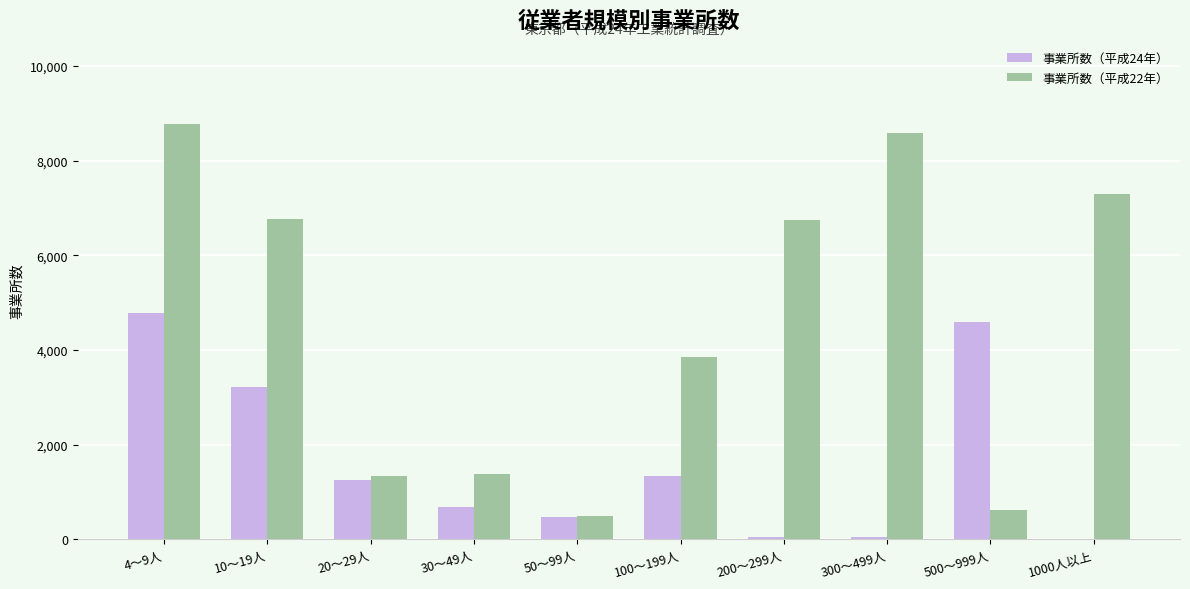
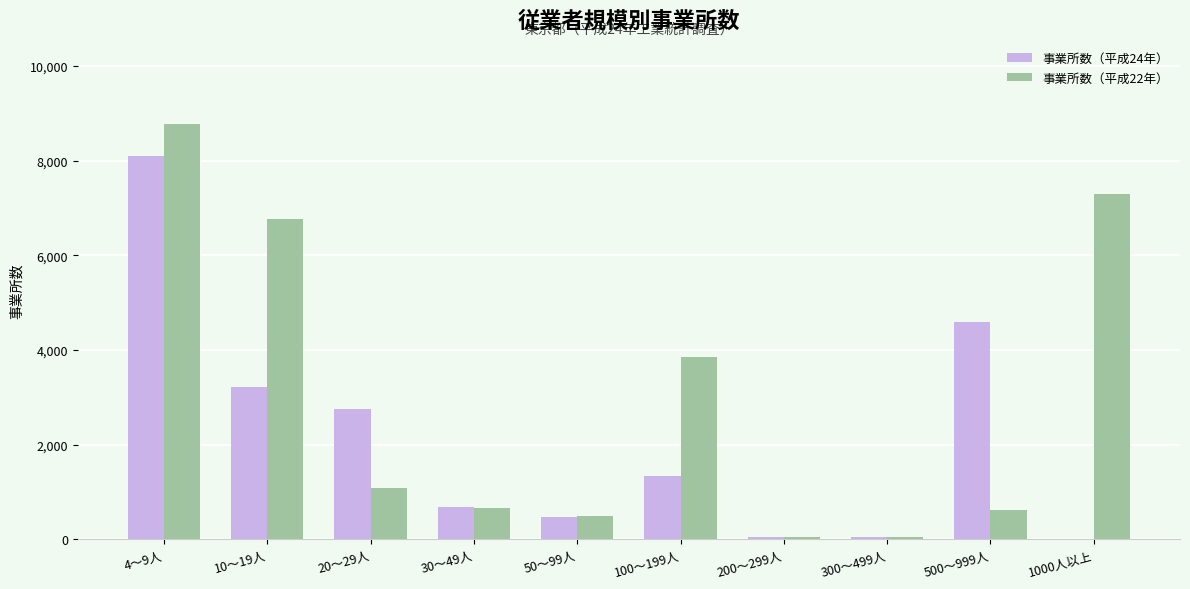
  {
    "事業所数（平成24年）": {
-     "4～9人": "4,800",
+     "4～9人": "8,100",
      "10～19人": "3,200",
-     "20～29人": "1,300",
+     "20～29人": "2,800",
      "30～49人": "700",
      "50～99人": "500",
      "100～199人": "1,300",
      "500～999人": "4,600"
    },
    "事業所数（平成22年）": {
      "4～9人": "8,800",
      "10～19人": "6,800",
-     "20～29人": "1,300",
-     "30～49人": "1,400",
+     "20～29人": "1,100",
+     "30～49人": "700",
      "50～99人": "500",
      "100～199人": "3,900",
-     "200～299人": "6,700",
-     "300～499人": "8,600",
+     "200～299人": "0",
+     "300～499人": "100",
      "500～999人": "600",
      "1000人以上": "7,300"
    }
  }
